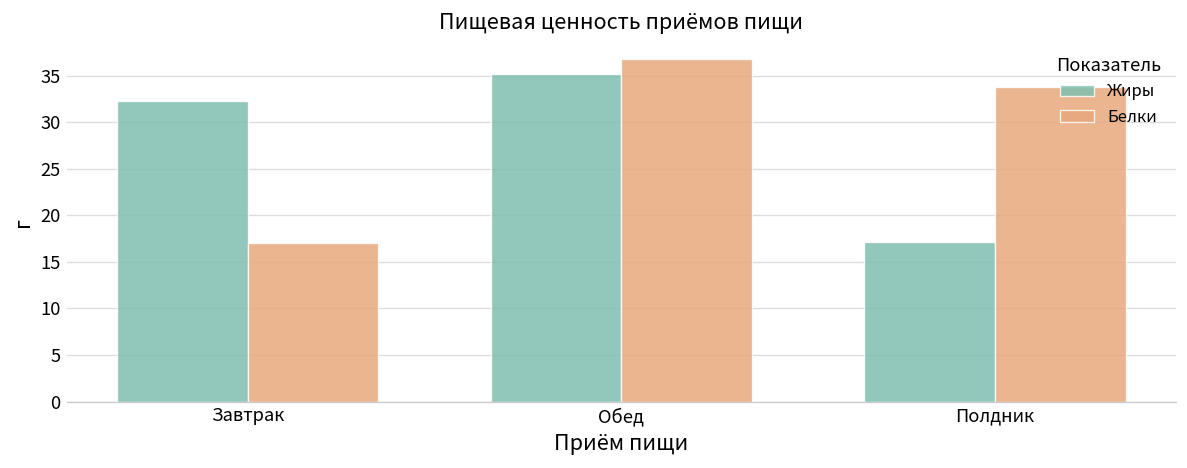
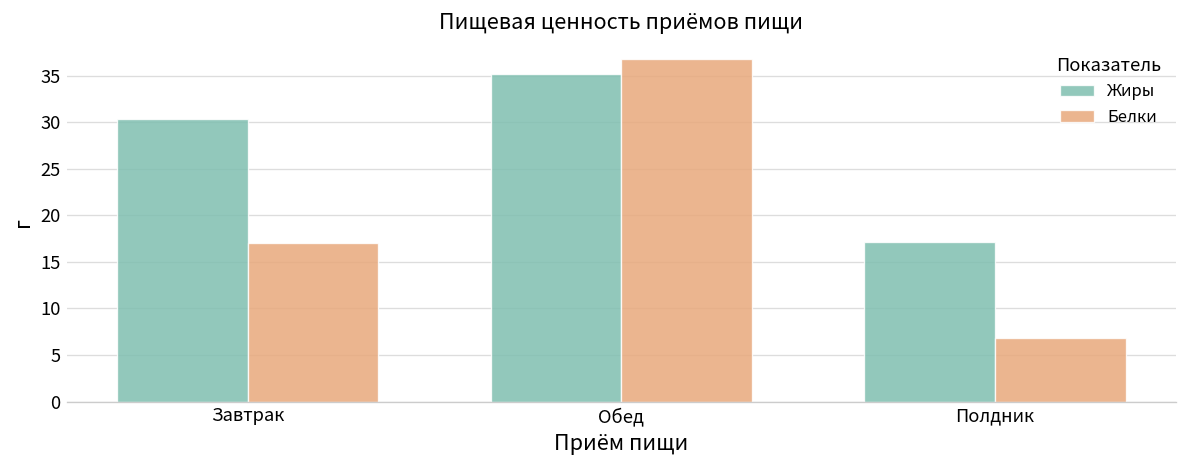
  {
    "Жиры": {
-     "Завтрак": 32,
+     "Завтрак": 30,
      "Обед": 35,
      "Полдник": 17
    },
    "Белки": {
      "Завтрак": 17,
      "Обед": 37,
-     "Полдник": 34
+     "Полдник": 7
    }
  }
